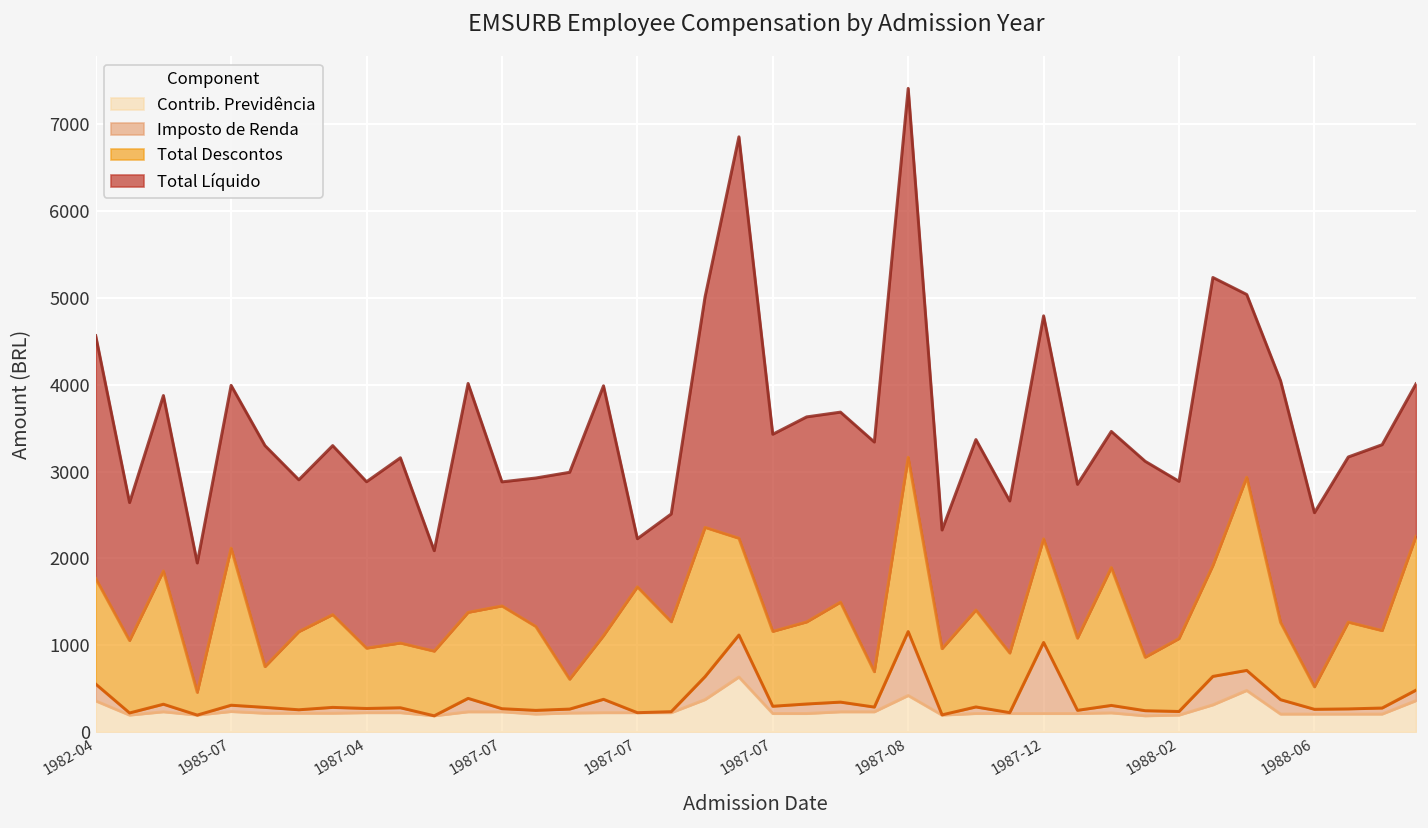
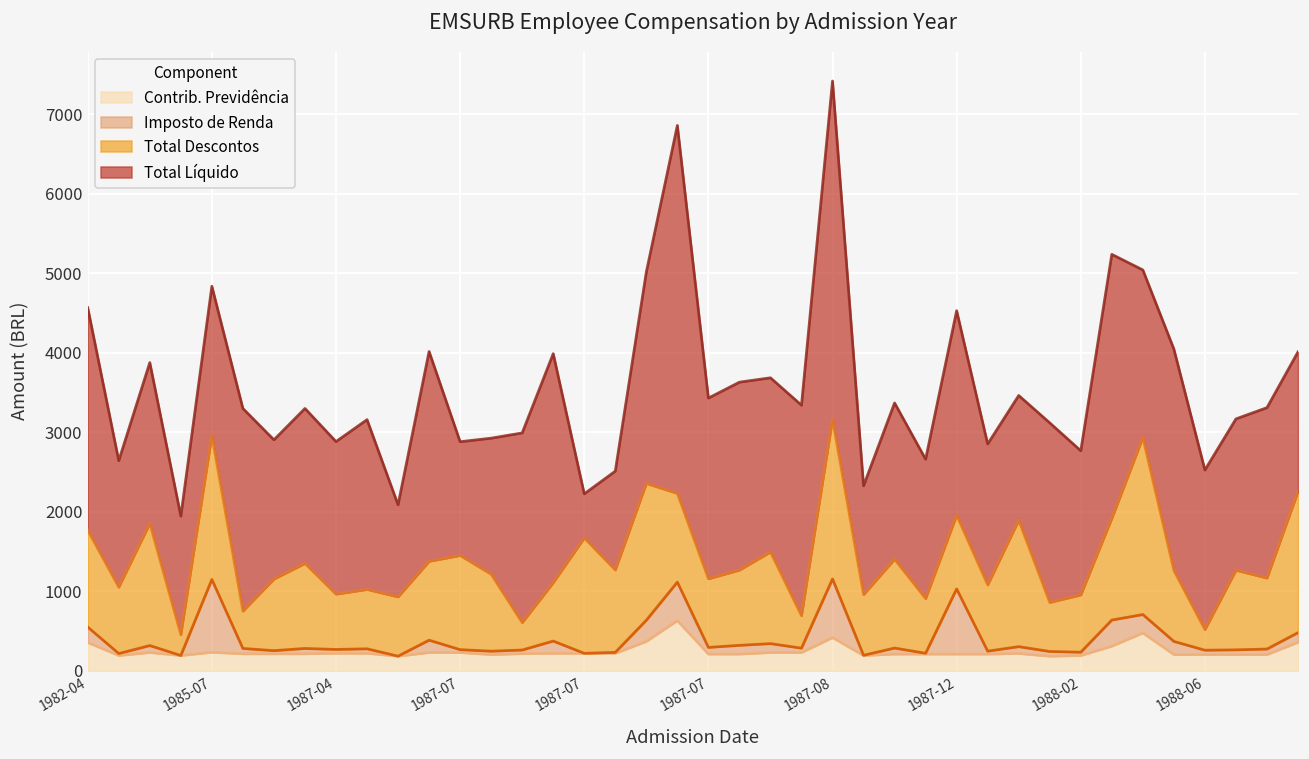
  {
    "Contrib. Previdência": {
      "1982-04": 400,
      "1985-07": 200,
      "1987-04": 200,
      "1987-08": 400,
      "1987-12": 200,
      "1988-02": 200,
      "1988-06": 200
    },
    "Imposto de Renda": {
      "1982-04": 200,
-     "1985-07": 100,
+     "1985-07": 900,
      "1987-04": 0,
      "1987-08": 700,
      "1987-12": 800,
      "1988-02": 0,
      "1988-06": 100
    },
    "Total Descontos": {
      "1982-04": 1200,
      "1985-07": 1800,
      "1987-04": 700,
      "1987-08": 2000,
-     "1987-12": 1200,
-     "1988-02": 800,
+     "1987-12": 900,
+     "1988-02": 700,
      "1988-06": 300
    },
    "Total Líquido": {
      "1982-04": 2800,
      "1985-07": 1900,
      "1987-04": 1900,
      "1987-08": 4300,
      "1987-12": 2600,
      "1988-02": 1800,
      "1988-06": 2000
    }
  }
